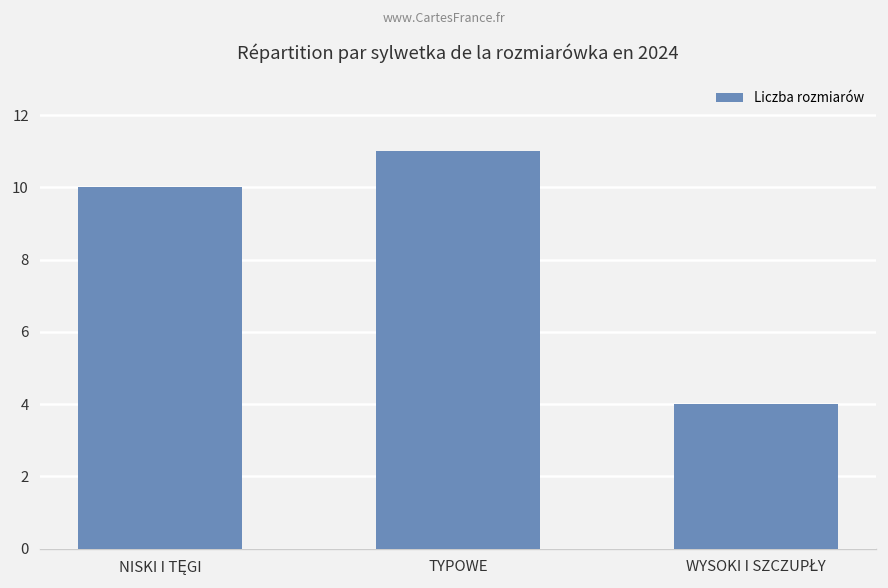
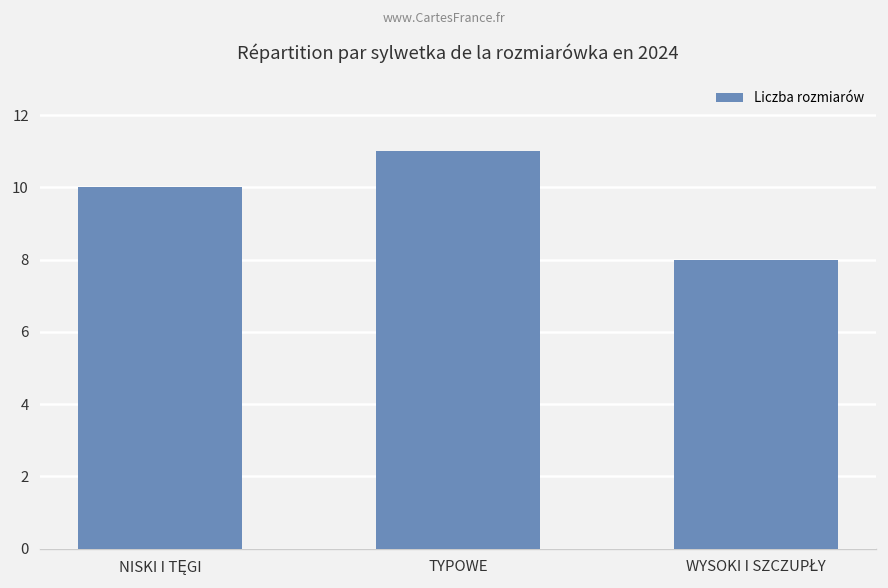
  {
    "NISKI I TĘGI": 10,
    "TYPOWE": 11,
-   "WYSOKI I SZCZUPŁY": 4
+   "WYSOKI I SZCZUPŁY": 8
  }
